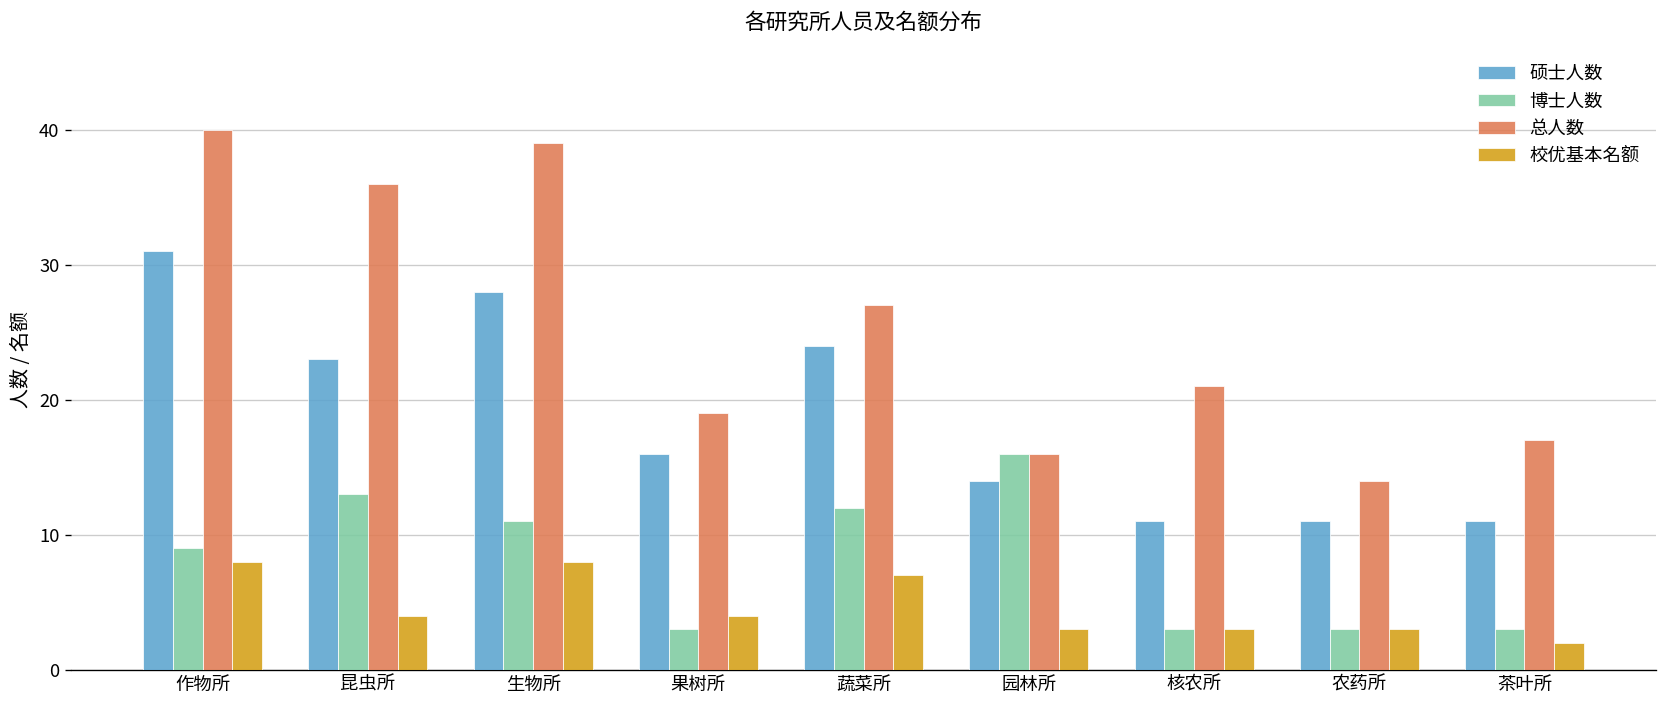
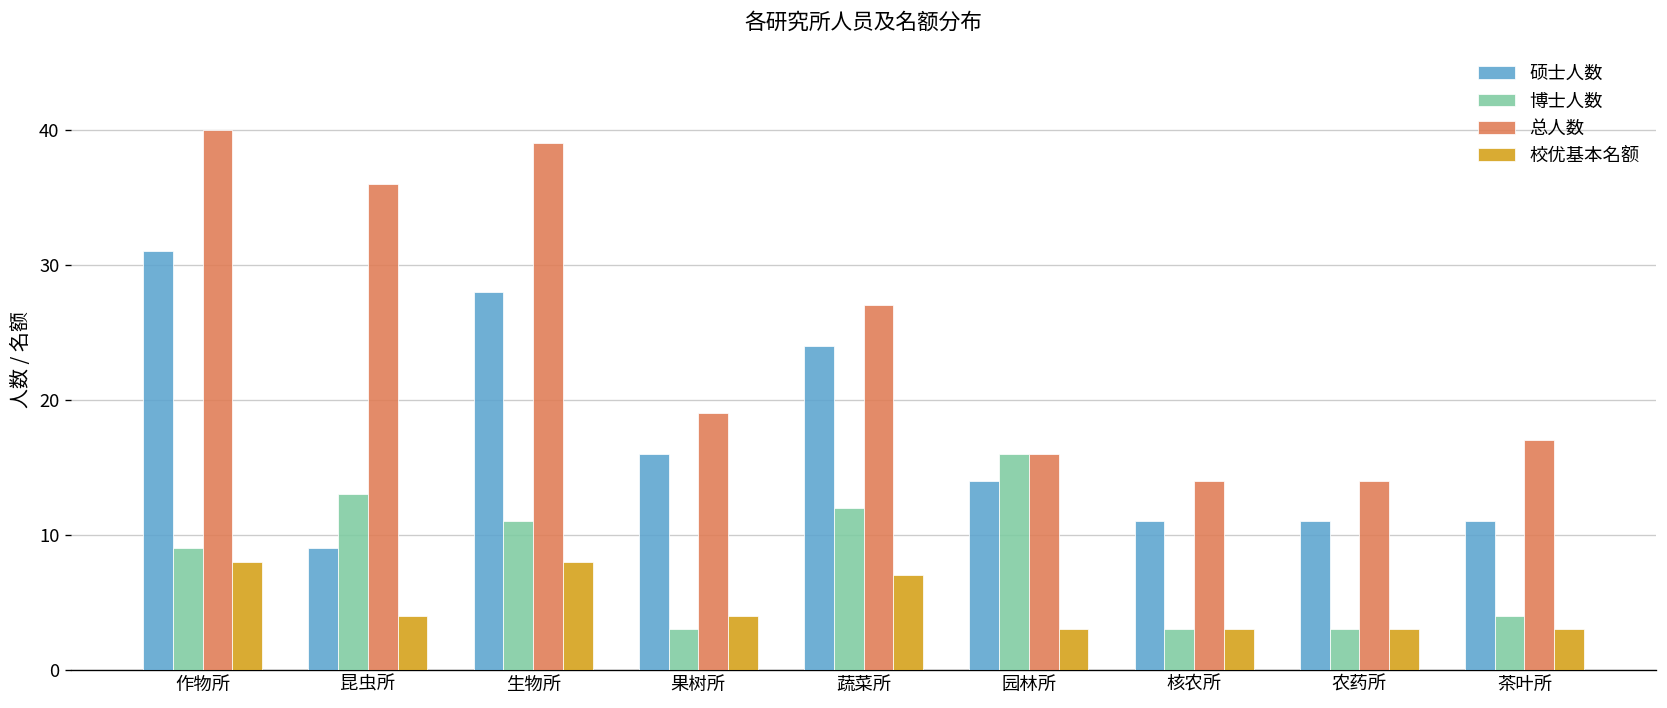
  {
    "硕士人数": {
      "作物所": 31,
-     "昆虫所": 23,
+     "昆虫所": 9,
      "生物所": 28,
      "果树所": 16,
      "蔬菜所": 24,
      "园林所": 14,
      "核农所": 11,
      "农药所": 11,
      "茶叶所": 11
    },
    "博士人数": {
      "作物所": 9,
      "昆虫所": 13,
      "生物所": 11,
      "果树所": 3,
      "蔬菜所": 12,
      "园林所": 16,
      "核农所": 3,
      "农药所": 3,
-     "茶叶所": 3
+     "茶叶所": 4
    },
    "总人数": {
      "作物所": 40,
      "昆虫所": 36,
      "生物所": 39,
      "果树所": 19,
      "蔬菜所": 27,
      "园林所": 16,
-     "核农所": 21,
+     "核农所": 14,
      "农药所": 14,
      "茶叶所": 17
    },
    "校优基本名额": {
      "作物所": 8,
      "昆虫所": 4,
      "生物所": 8,
      "果树所": 4,
      "蔬菜所": 7,
      "园林所": 3,
      "核农所": 3,
      "农药所": 3,
-     "茶叶所": 2
+     "茶叶所": 3
    }
  }
